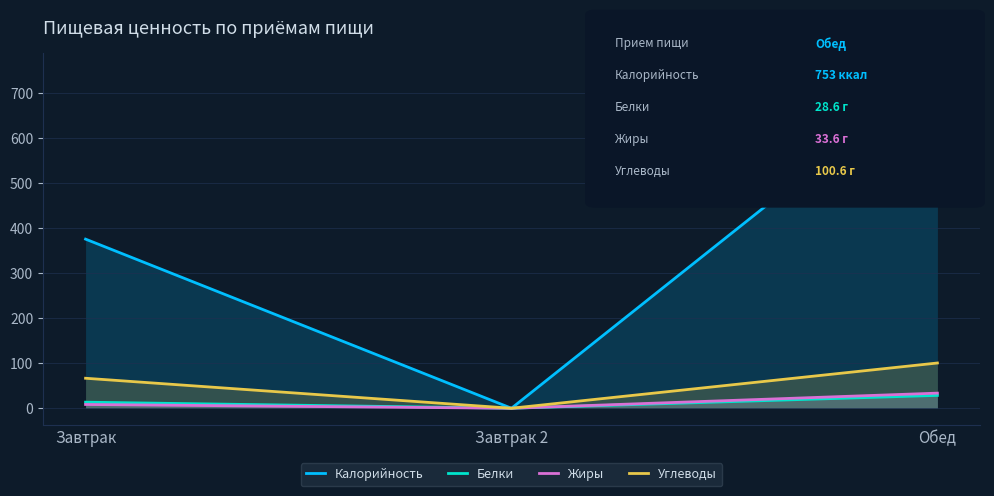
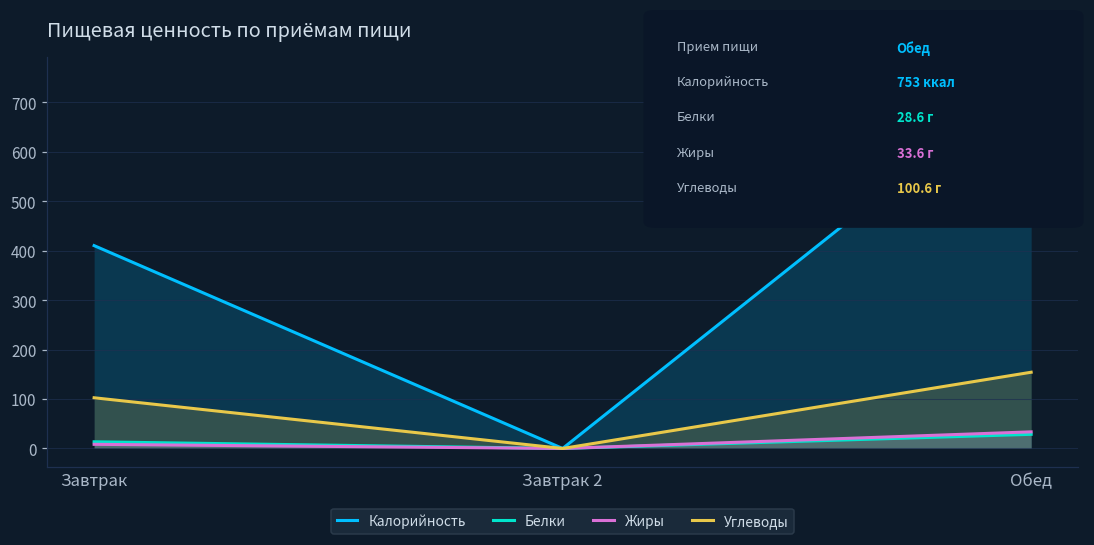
  {
    "Калорийность": {
-     "Завтрак": 380,
+     "Завтрак": 410,
      "Обед": 750
    },
    "Углеводы": {
-     "Завтрак": 70,
-     "Обед": 100
+     "Завтрак": 100,
+     "Обед": 150
    }
  }
